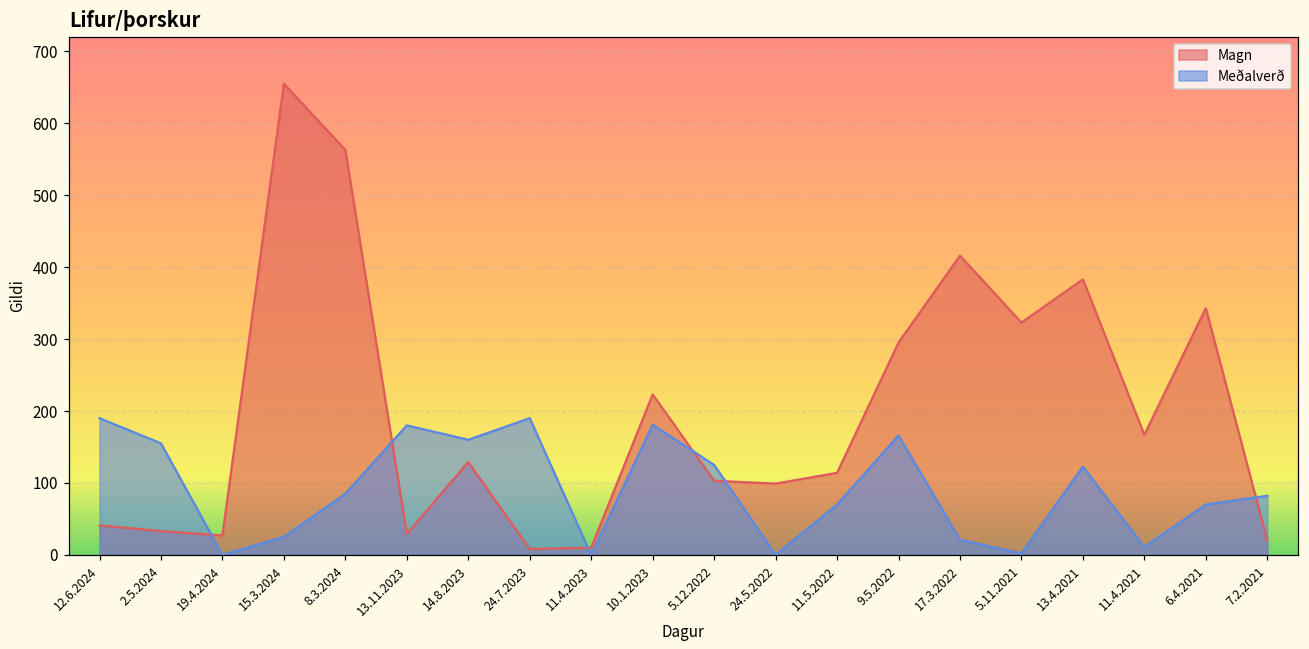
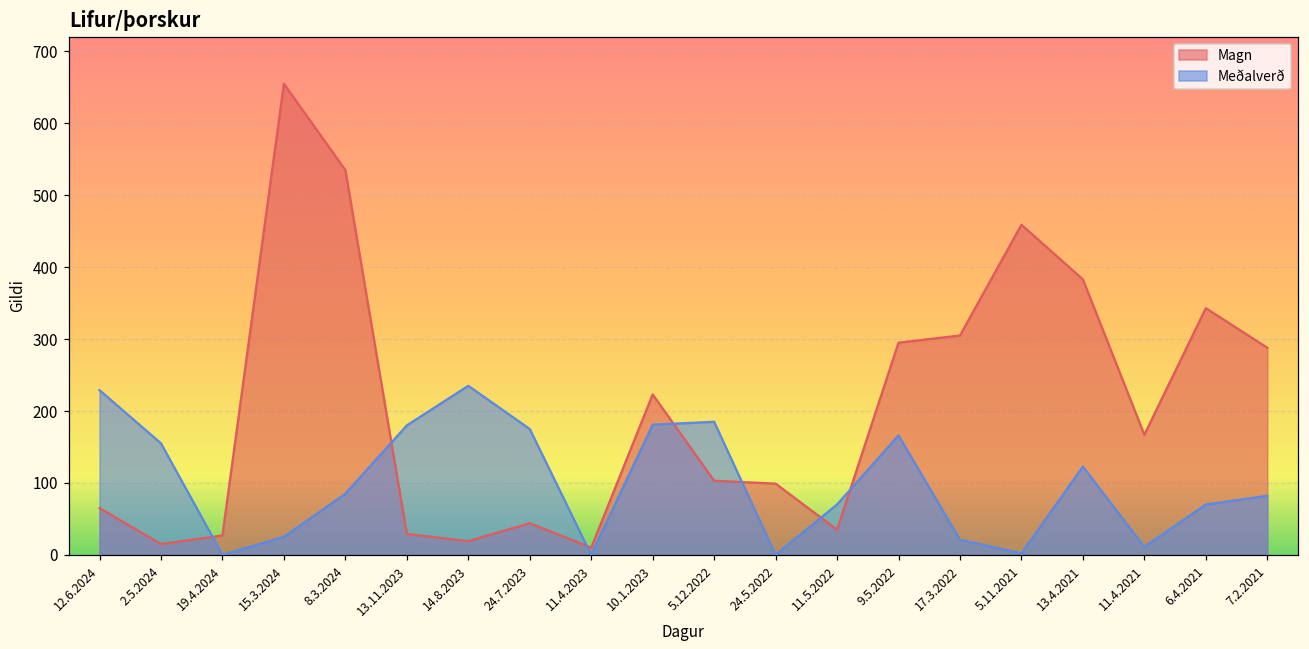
  {
    "Magn": {
-     "12.6.2024": 40,
-     "2.5.2024": 30,
+     "12.6.2024": 70,
+     "2.5.2024": 20,
      "19.4.2024": 30,
      "15.3.2024": 660,
-     "8.3.2024": 560,
+     "8.3.2024": 540,
      "13.11.2023": 30,
-     "14.8.2023": 130,
-     "24.7.2023": 10,
+     "14.8.2023": 20,
+     "24.7.2023": 40,
      "11.4.2023": 10,
      "10.1.2023": 220,
      "5.12.2022": 100,
      "24.5.2022": 100,
-     "11.5.2022": 110,
+     "11.5.2022": 40,
      "9.5.2022": 300,
-     "17.3.2022": 420,
-     "5.11.2021": 320,
+     "17.3.2022": 310,
+     "5.11.2021": 460,
      "13.4.2021": 380,
      "11.4.2021": 170,
      "6.4.2021": 340,
-     "7.2.2021": 20
+     "7.2.2021": 290
    },
    "Meðalverð": {
-     "12.6.2024": 190,
+     "12.6.2024": 230,
      "2.5.2024": 160,
      "19.4.2024": 0,
      "15.3.2024": 30,
      "8.3.2024": 90,
      "13.11.2023": 180,
-     "14.8.2023": 160,
-     "24.7.2023": 190,
+     "14.8.2023": 240,
+     "24.7.2023": 180,
      "11.4.2023": 0,
      "10.1.2023": 180,
-     "5.12.2022": 130,
+     "5.12.2022": 190,
      "24.5.2022": 0,
      "11.5.2022": 70,
      "9.5.2022": 170,
      "17.3.2022": 20,
      "5.11.2021": 0,
      "13.4.2021": 120,
      "11.4.2021": 10,
      "6.4.2021": 70,
      "7.2.2021": 80
    }
  }
